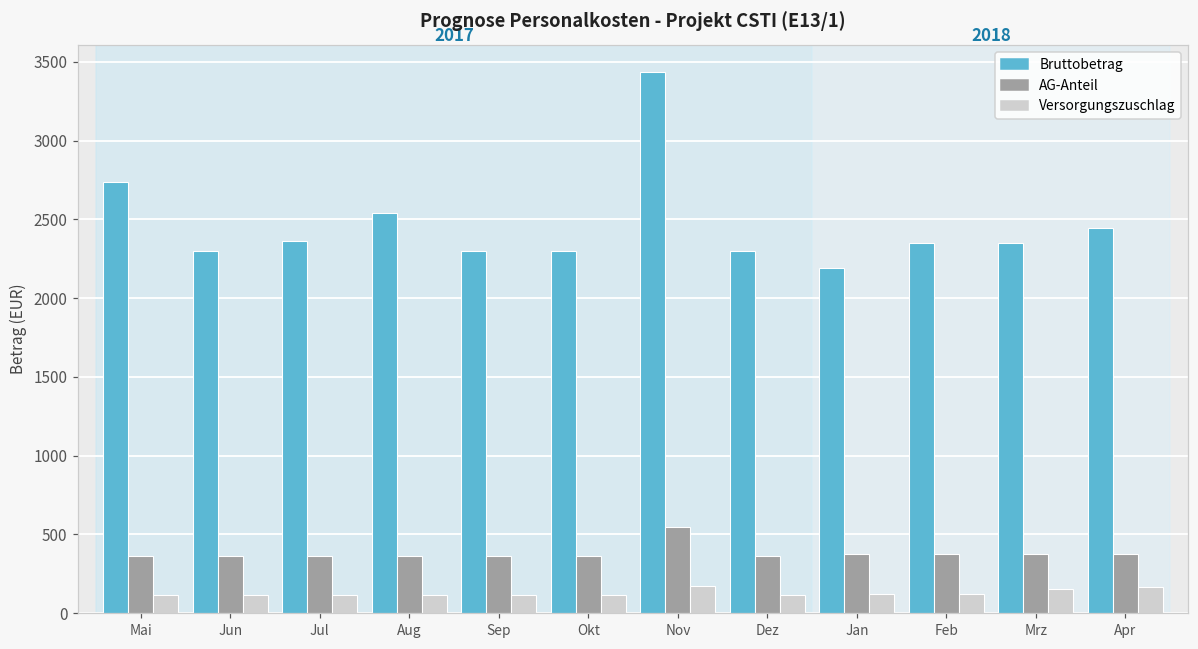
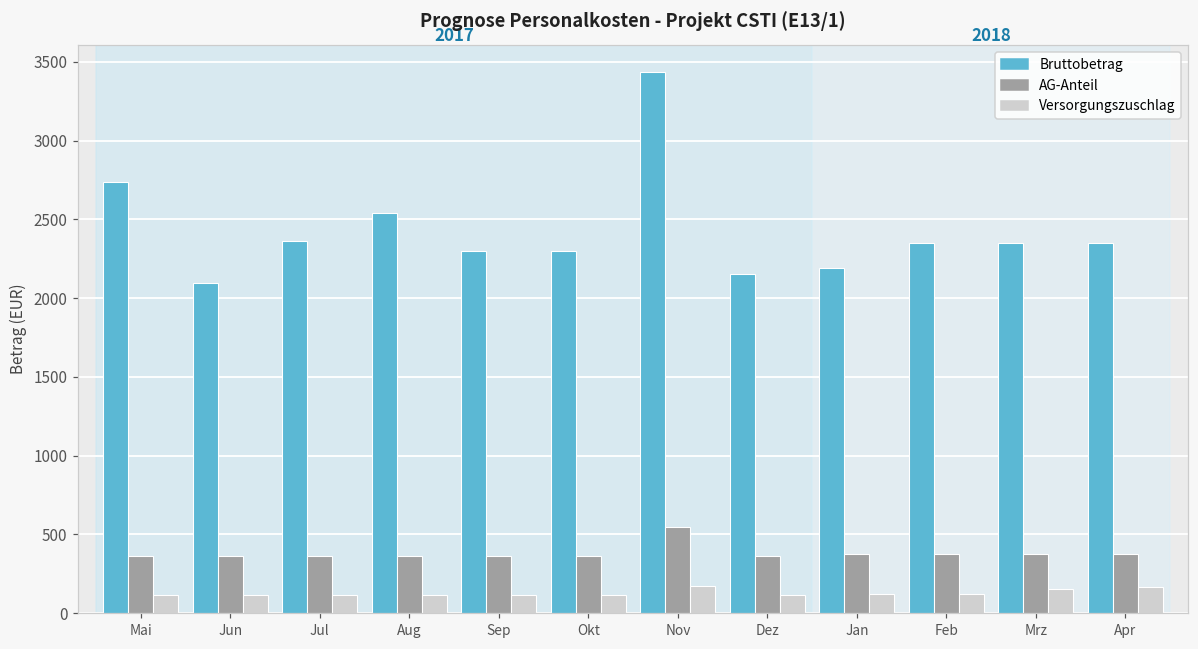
  {
    "Bruttobetrag": {
      "Mai": 2740,
-     "Jun": 2300,
+     "Jun": 2100,
      "Jul": 2360,
      "Aug": 2540,
      "Sep": 2300,
      "Okt": 2300,
      "Nov": 3430,
-     "Dez": 2300,
+     "Dez": 2160,
      "Jan": 2190,
      "Feb": 2350,
      "Mrz": 2350,
-     "Apr": 2450
+     "Apr": 2350
    },
    "AG-Anteil": {
      "Mai": 360,
      "Jun": 360,
      "Jul": 360,
      "Aug": 360,
      "Sep": 360,
      "Okt": 360,
      "Nov": 550,
      "Dez": 360,
      "Jan": 370,
      "Feb": 370,
      "Mrz": 370,
      "Apr": 370
    },
    "Versorgungszuschlag": {
      "Mai": 120,
      "Jun": 120,
      "Jul": 120,
      "Aug": 120,
      "Sep": 120,
      "Okt": 120,
      "Nov": 170,
      "Dez": 120,
      "Jan": 120,
      "Feb": 120,
      "Mrz": 150,
      "Apr": 160
    }
  }
